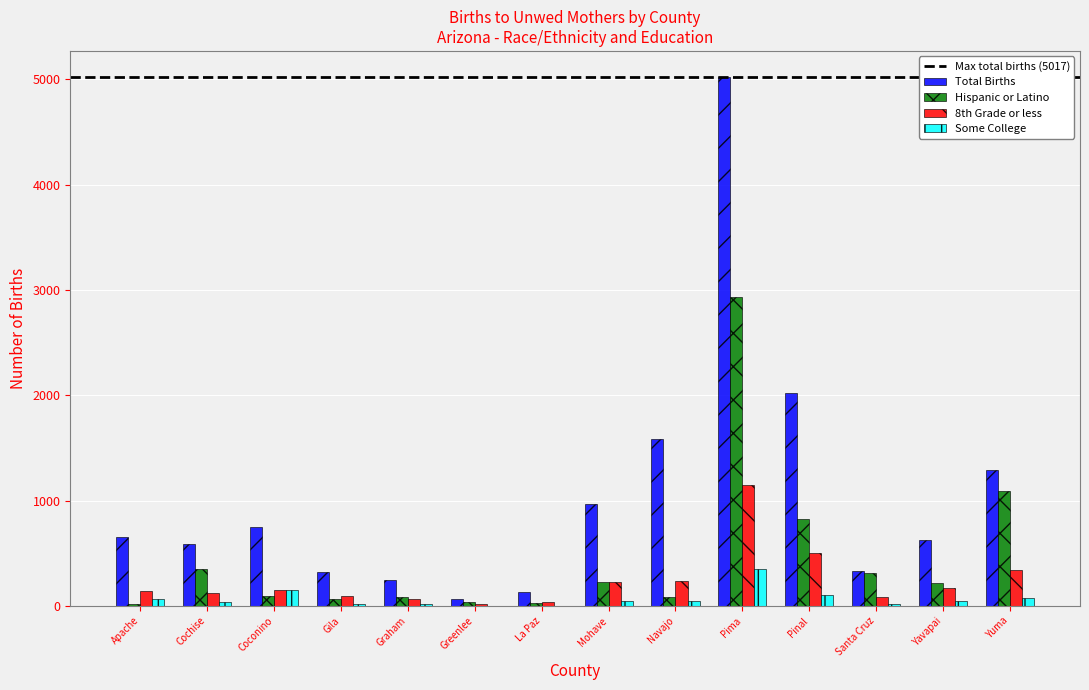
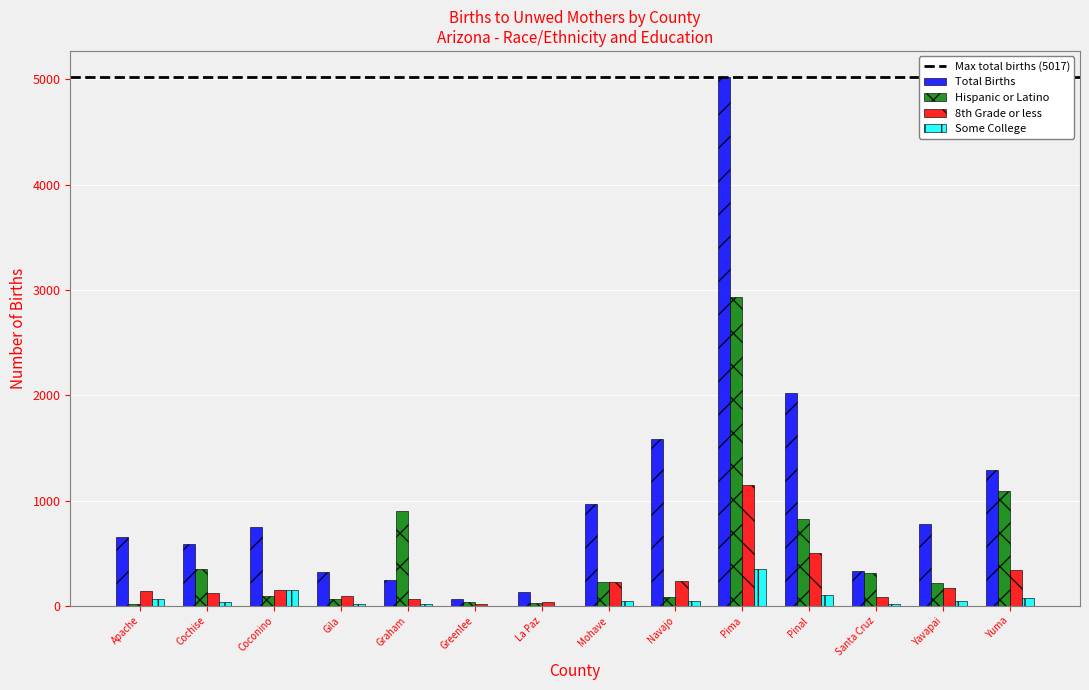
  {
    "Total Births": {
      "Apache": 660,
      "Cochise": 590,
      "Coconino": 750,
      "Gila": 320,
      "Graham": 250,
      "Greenlee": 60,
      "La Paz": 130,
      "Mohave": 970,
      "Navajo": 1590,
      "Pima": 5020,
      "Pinal": 2020,
      "Santa Cruz": 330,
-     "Yavapai": 630,
+     "Yavapai": 780,
      "Yuma": 1290
    },
    "Hispanic or Latino": {
      "Cochise": 350,
      "Coconino": 90,
      "Gila": 70,
-     "Graham": 80,
+     "Graham": 900,
      "Greenlee": 40,
      "La Paz": 30,
      "Mohave": 230,
      "Navajo": 90,
      "Pima": 2930,
      "Pinal": 830,
      "Santa Cruz": 320,
      "Yavapai": 210,
      "Yuma": 1100
    },
    "8th Grade or less": {
      "Apache": 140,
      "Cochise": 130,
      "Coconino": 150,
      "Gila": 90,
      "Graham": 70,
      "La Paz": 40,
      "Mohave": 230,
      "Navajo": 230,
      "Pima": 1150,
      "Pinal": 500,
      "Santa Cruz": 90,
      "Yavapai": 170,
      "Yuma": 340
    },
    "Some College": {
      "Apache": 60,
      "Cochise": 40,
      "Coconino": 150,
      "Greenlee": 0,
      "La Paz": 0,
      "Mohave": 50,
      "Navajo": 50,
      "Pima": 350,
      "Pinal": 100,
      "Yavapai": 50,
      "Yuma": 80
    }
  }
